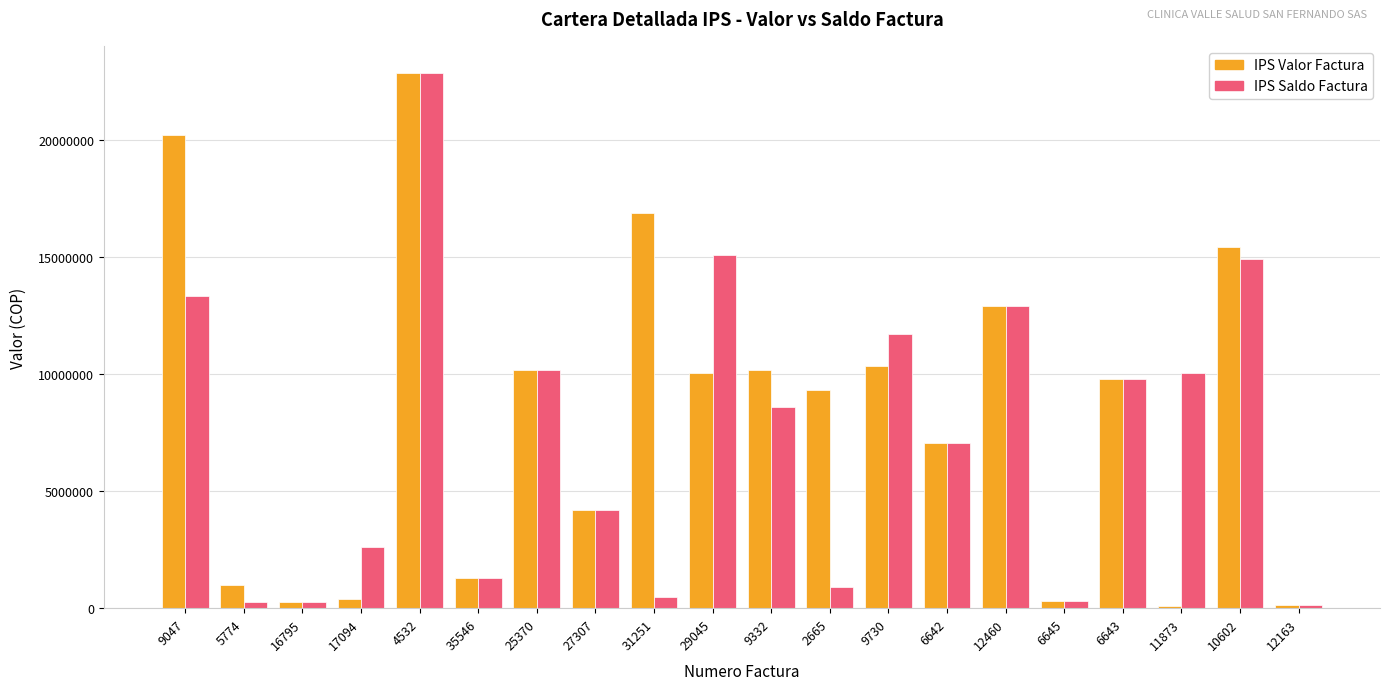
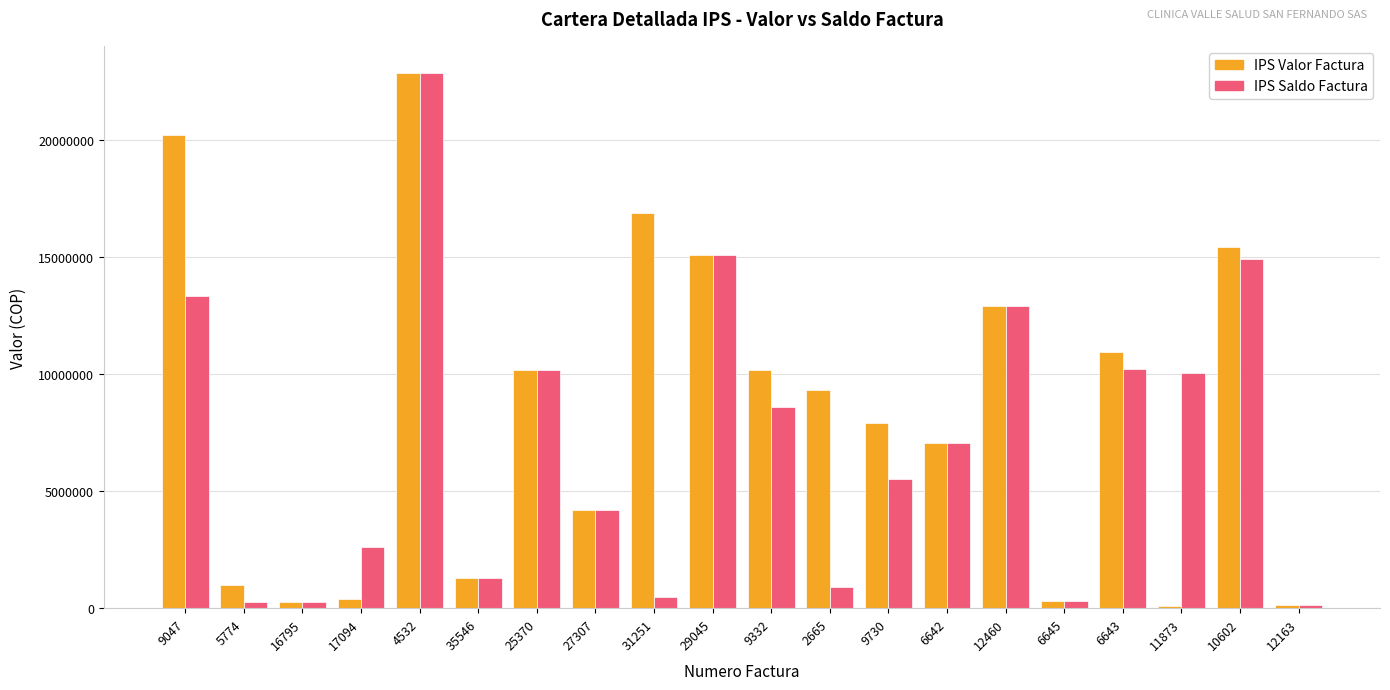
  {
    "IPS Valor Factura": {
      "9047": 20200000,
      "5774": 1000000,
      "16795": 300000,
      "17094": 400000,
      "4532": 22900000,
      "35546": 1300000,
      "25370": 10200000,
      "27307": 4200000,
      "31251": 16900000,
-     "29045": 10100000,
+     "29045": 15100000,
      "9332": 10200000,
      "2665": 9300000,
-     "9730": 10400000,
+     "9730": 7900000,
      "6642": 7100000,
      "12460": 12900000,
      "6645": 300000,
-     "6643": 9800000,
+     "6643": 11000000,
      "10602": 15400000,
      "12163": 100000
    },
    "IPS Saldo Factura": {
      "9047": 13300000,
      "5774": 300000,
      "16795": 300000,
      "17094": 2600000,
      "4532": 22900000,
      "35546": 1300000,
      "25370": 10200000,
      "27307": 4200000,
      "31251": 500000,
      "29045": 15100000,
      "9332": 8600000,
      "2665": 900000,
-     "9730": 11700000,
+     "9730": 5500000,
      "6642": 7100000,
      "12460": 12900000,
      "6645": 300000,
-     "6643": 9800000,
+     "6643": 10200000,
      "11873": 10100000,
      "10602": 14900000,
      "12163": 100000
    }
  }
